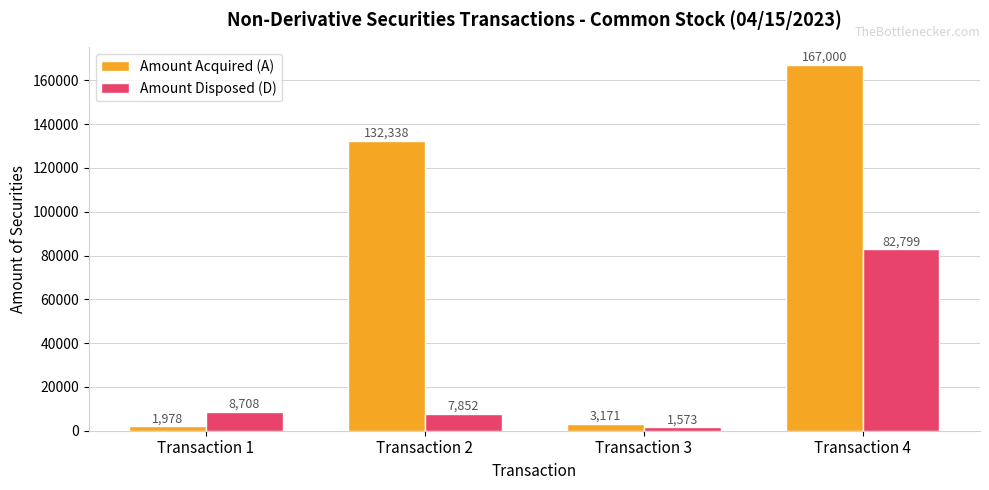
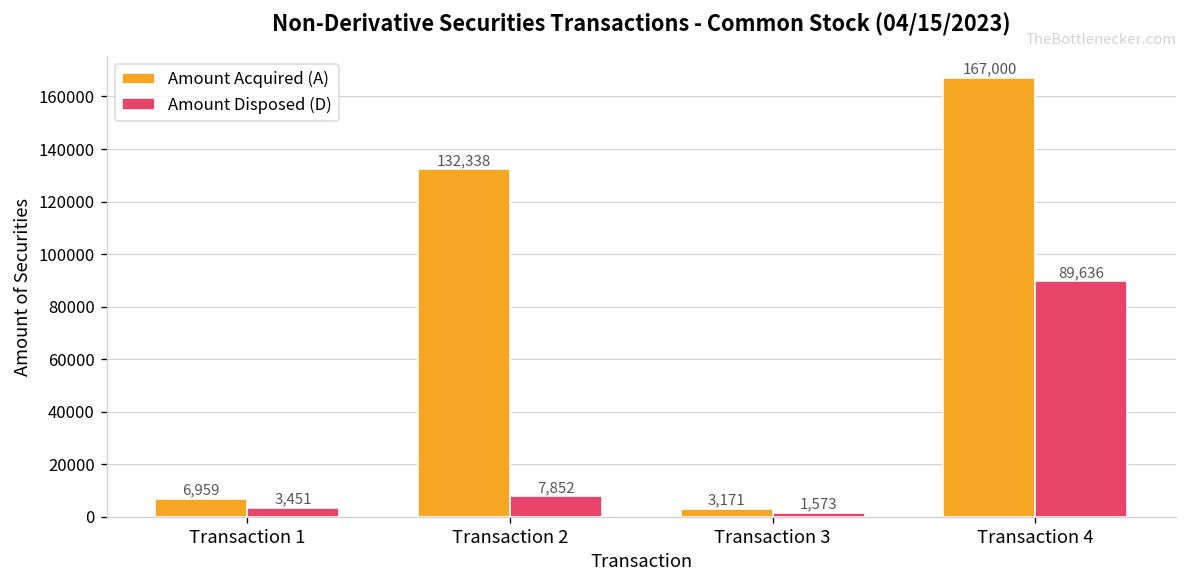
  {
    "Amount Acquired (A)": {
-     "Transaction 1": "1,978",
+     "Transaction 1": "6,959",
      "Transaction 2": "132,338",
      "Transaction 3": "3,171",
      "Transaction 4": "167,000"
    },
    "Amount Disposed (D)": {
-     "Transaction 1": "8,708",
+     "Transaction 1": "3,451",
      "Transaction 2": "7,852",
      "Transaction 3": "1,573",
-     "Transaction 4": "82,799"
+     "Transaction 4": "89,636"
    }
  }
